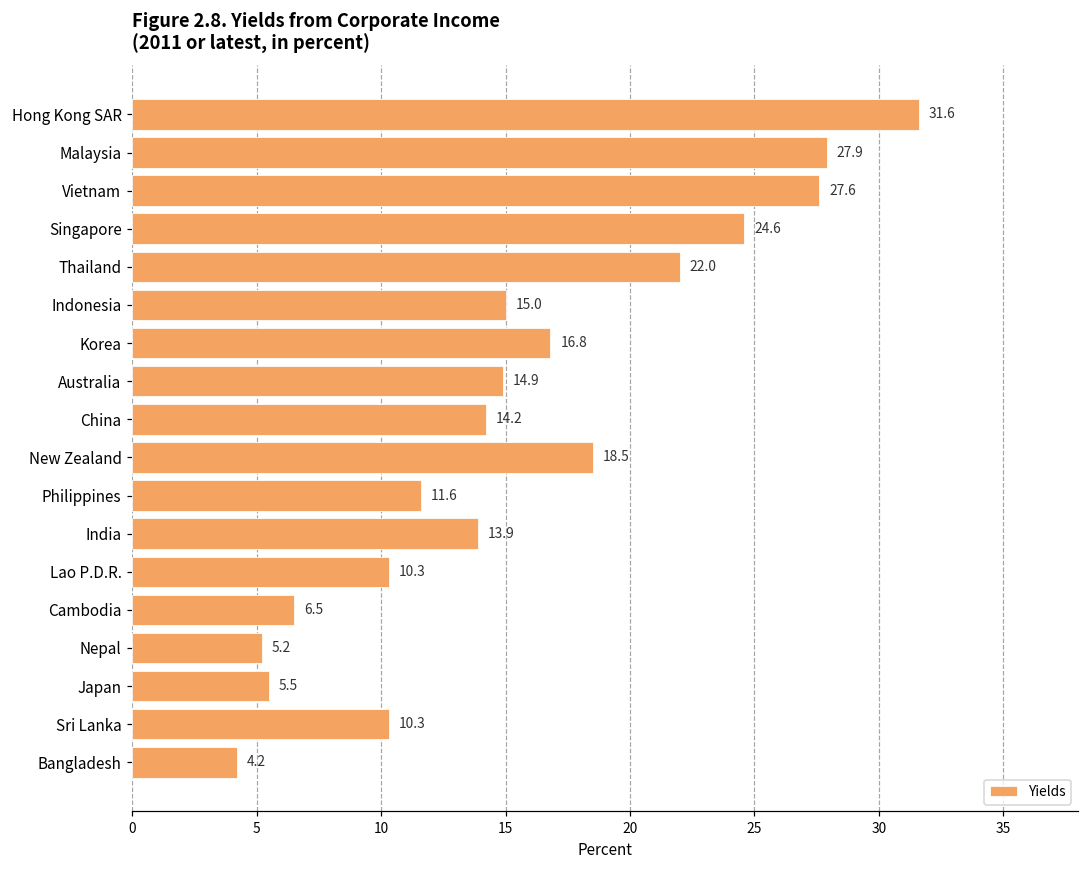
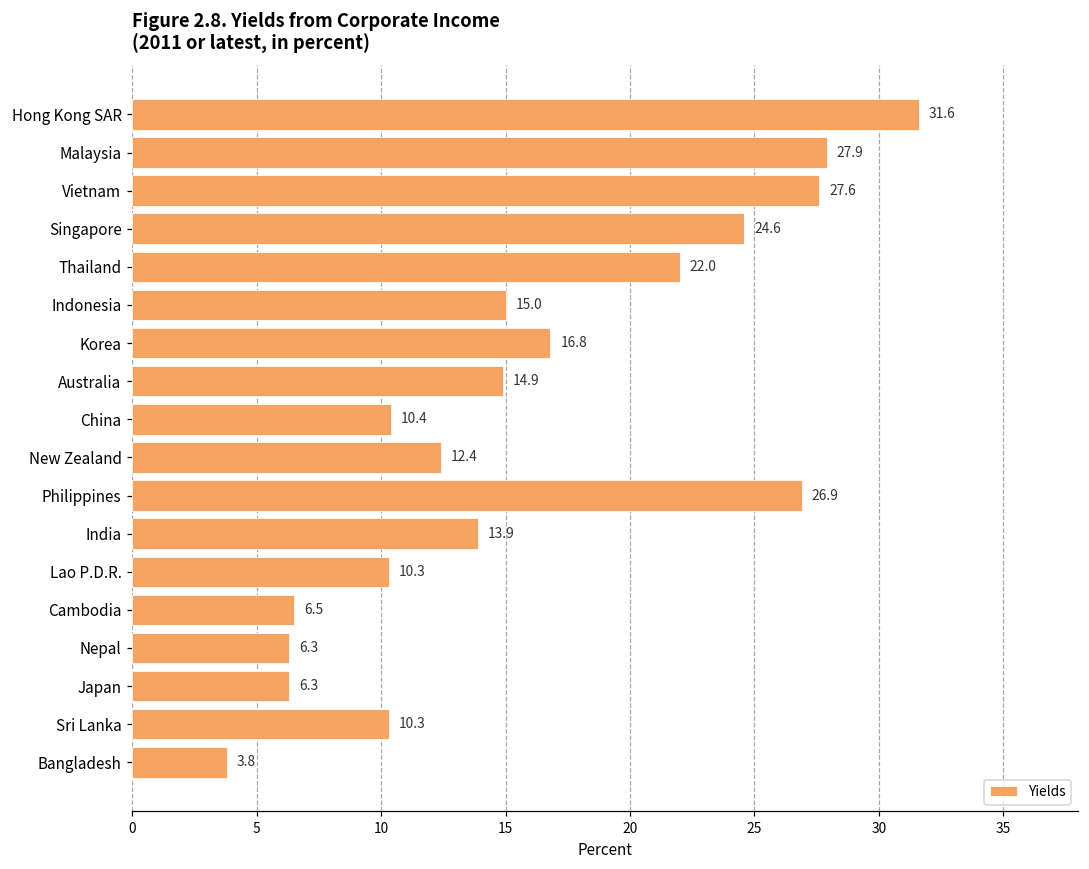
  {
    "Hong Kong SAR": 31.6,
    "Malaysia": 27.9,
    "Vietnam": 27.6,
    "Singapore": 24.6,
    "Thailand": 22.0,
    "Indonesia": 15.0,
    "Korea": 16.8,
    "Australia": 14.9,
-   "China": 14.2,
-   "New Zealand": 18.5,
-   "Philippines": 11.6,
+   "China": 10.4,
+   "New Zealand": 12.4,
+   "Philippines": 26.9,
    "India": 13.9,
    "Lao P.D.R.": 10.3,
    "Cambodia": 6.5,
-   "Nepal": 5.2,
-   "Japan": 5.5,
+   "Nepal": 6.3,
+   "Japan": 6.3,
    "Sri Lanka": 10.3,
-   "Bangladesh": 4.2
+   "Bangladesh": 3.8
  }
